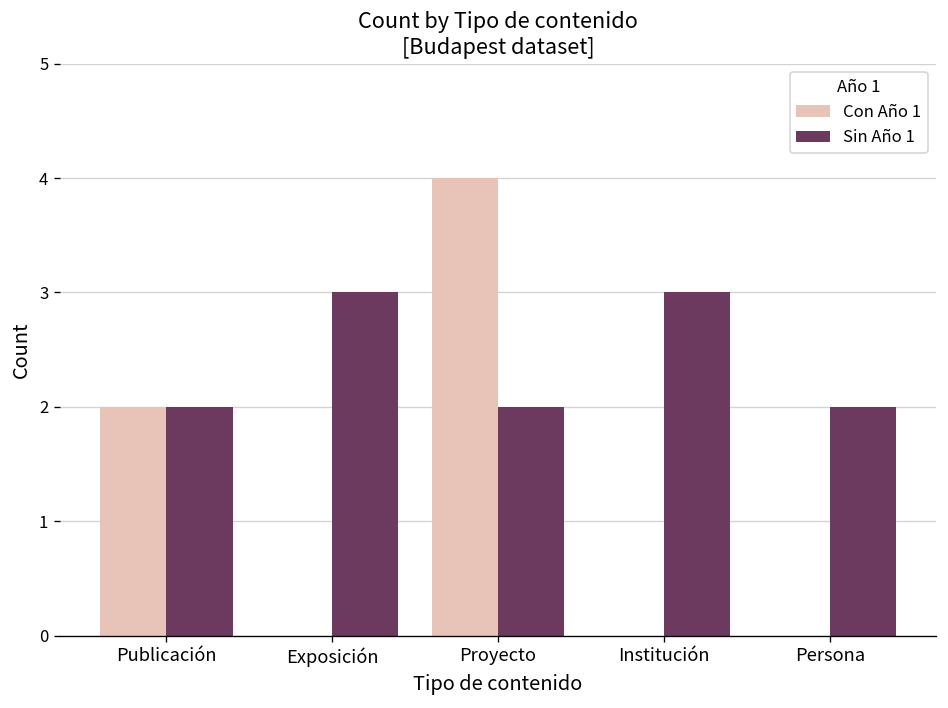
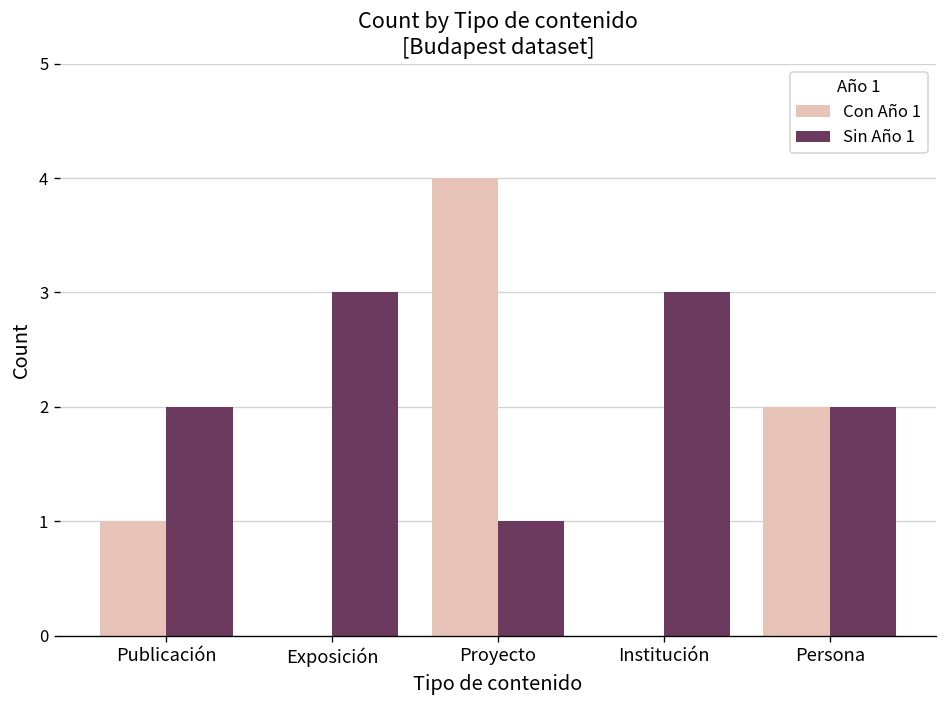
  {
    "Con Año 1": {
-     "Publicación": 2,
+     "Publicación": 1,
      "Exposición": 0,
      "Proyecto": 4,
      "Institución": 0,
-     "Persona": 0
+     "Persona": 2
    },
    "Sin Año 1": {
      "Publicación": 2,
      "Exposición": 3,
-     "Proyecto": 2,
+     "Proyecto": 1,
      "Institución": 3,
      "Persona": 2
    }
  }
